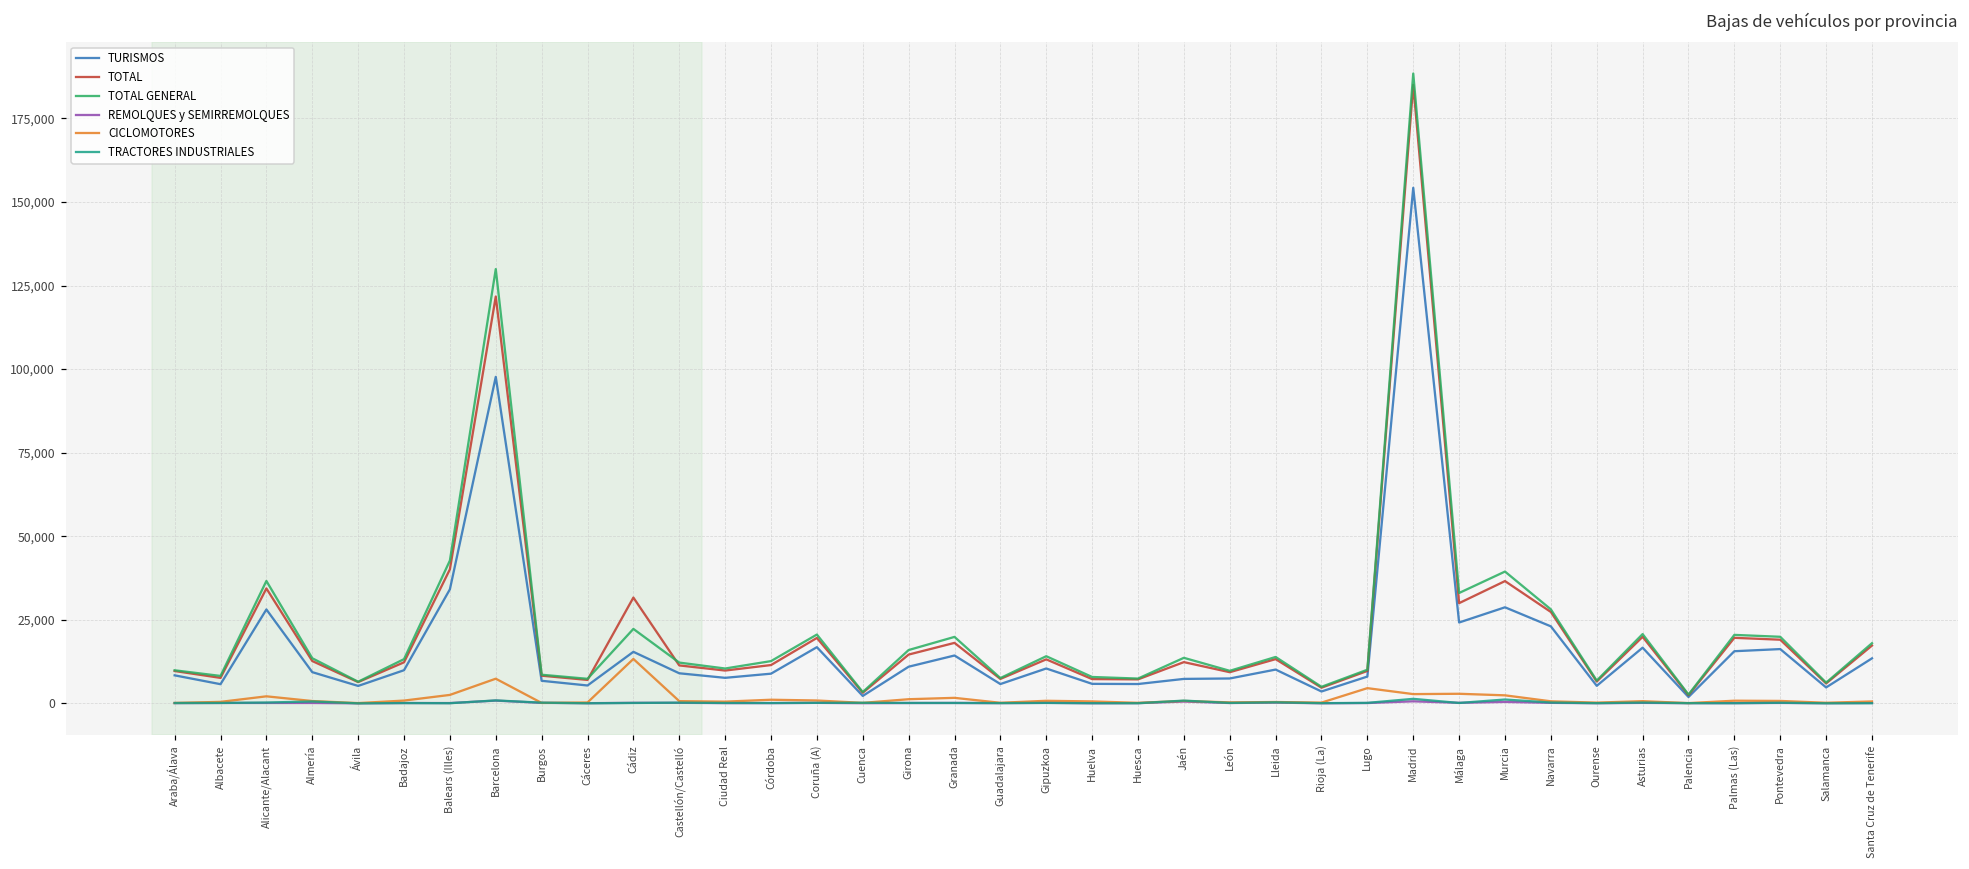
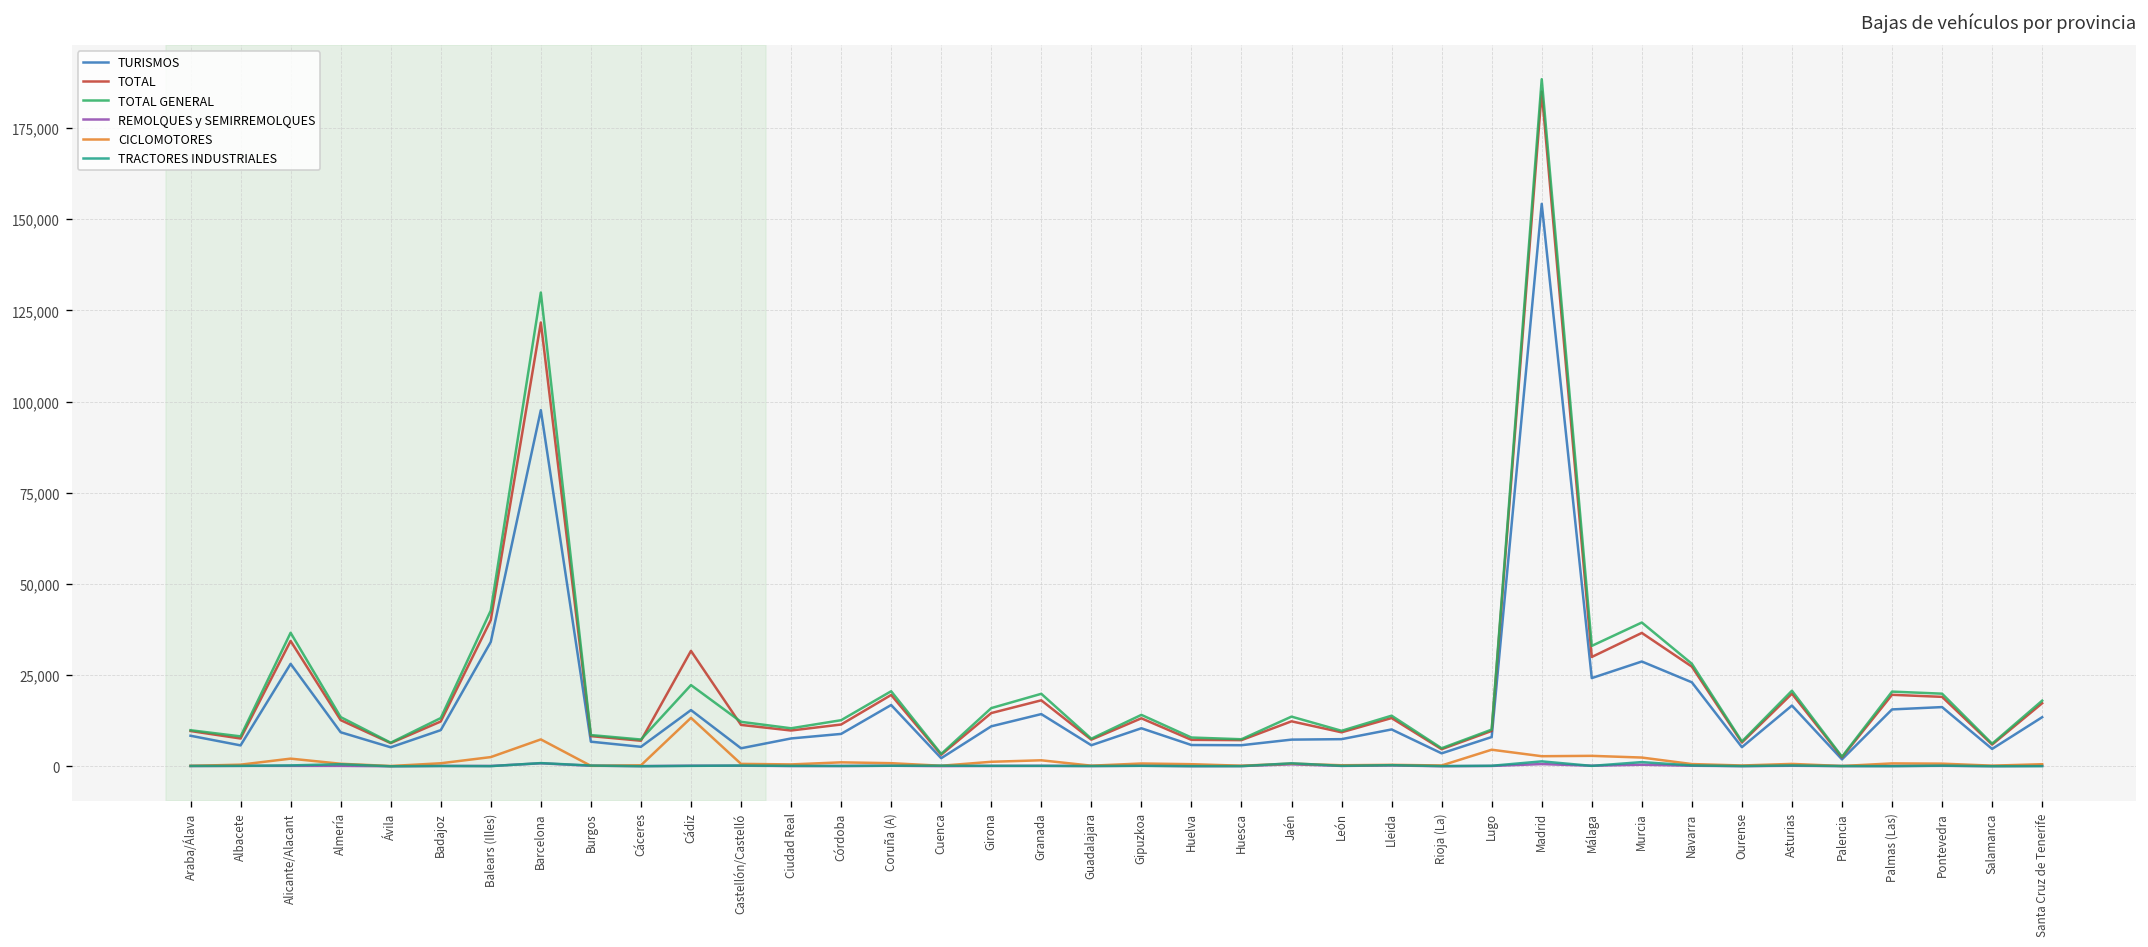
  {
    "TURISMOS": {
      "Araba/Álava": "8,000",
      "Albacete": "6,000",
      "Alicante/Alacant": "28,000",
      "Almería": "9,000",
      "Ávila": "5,000",
      "Badajoz": "10,000",
      "Balears (Illes)": "34,000",
      "Barcelona": "98,000",
      "Burgos": "7,000",
      "Cáceres": "5,000",
      "Cádiz": "15,000",
-     "Castellón/Castelló": "9,000",
+     "Castellón/Castelló": "5,000",
      "Ciudad Real": "8,000",
      "Córdoba": "9,000",
      "Coruña (A)": "17,000",
      "Cuenca": "2,000",
      "Girona": "11,000",
      "Granada": "14,000",
      "Guadalajara": "6,000",
      "Gipuzkoa": "10,000",
      "Huelva": "6,000",
      "Huesca": "6,000",
      "Jaén": "7,000",
      "León": "7,000",
      "Lleida": "10,000",
      "Rioja (La)": "4,000",
      "Lugo": "8,000",
      "Madrid": "154,000",
      "Málaga": "24,000",
      "Murcia": "29,000",
      "Navarra": "23,000",
      "Ourense": "5,000",
      "Asturias": "17,000",
      "Palmas (Las)": "16,000",
      "Pontevedra": "16,000",
      "Salamanca": "5,000",
      "Santa Cruz de Tenerife": "13,000"
    },
    "TOTAL": {
      "Alicante/Alacant": "34,000",
      "Badajoz": "12,000",
      "Balears (Illes)": "40,000",
      "Barcelona": "122,000",
      "Cádiz": "32,000",
      "Córdoba": "11,000",
      "Coruña (A)": "20,000",
      "Girona": "15,000",
      "Granada": "18,000",
      "Gipuzkoa": "13,000",
      "Jaén": "12,000",
      "Madrid": "185,000",
      "Málaga": "30,000",
      "Murcia": "37,000",
      "Palmas (Las)": "20,000",
      "Pontevedra": "19,000"
    },
    "CICLOMOTORES": {
      "Alicante/Alacant": "2,000",
      "Balears (Illes)": "3,000",
      "Barcelona": "7,000",
      "Cádiz": "13,000",
      "Córdoba": "1,000",
      "Girona": "1,000",
      "Granada": "2,000",
      "Lugo": "5,000",
      "Madrid": "3,000",
      "Málaga": "3,000",
      "Murcia": "2,000"
    }
  }
